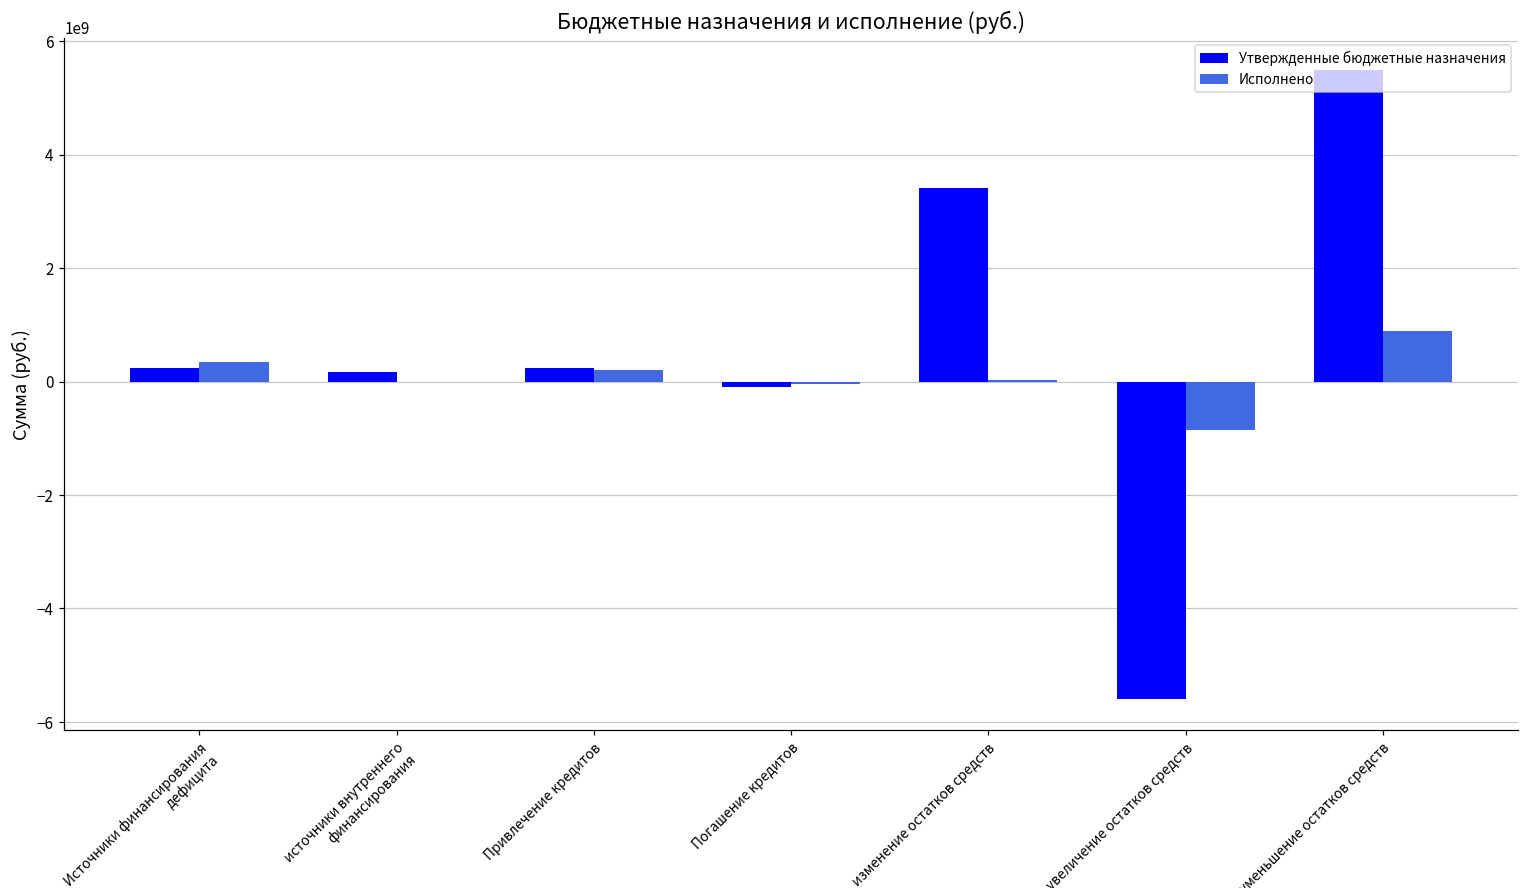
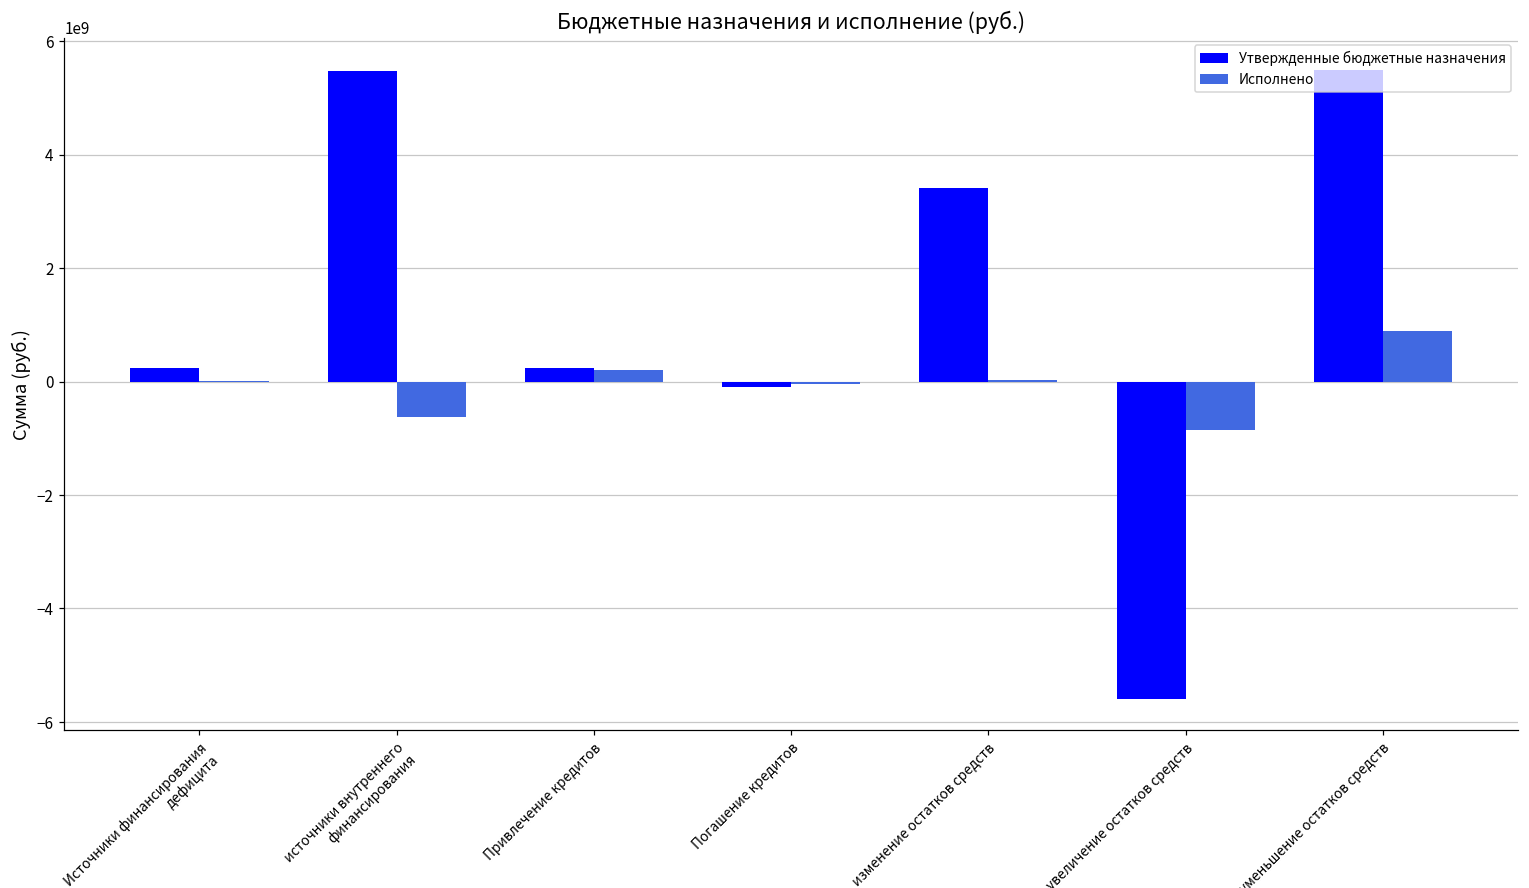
  {
    "Утвержденные бюджетные назначения": {
      "Источники финансирования дефицита": 200000000,
-     "источники внутреннего финансирования": 200000000,
+     "источники внутреннего финансирования": 5500000000,
      "Привлечение кредитов": 200000000,
      "Погашение кредитов": -100000000,
      "изменение остатков средств": 3400000000,
      "увеличение остатков средств": -5600000000
    },
    "Исполнено": {
-     "Источники финансирования дефицита": 300000000,
-     "источники внутреннего финансирования": 0,
+     "Источники финансирования дефицита": 0,
+     "источники внутреннего финансирования": -600000000,
      "Привлечение кредитов": 200000000,
      "увеличение остатков средств": -900000000,
      "уменьшение остатков средств": 900000000
    }
  }
